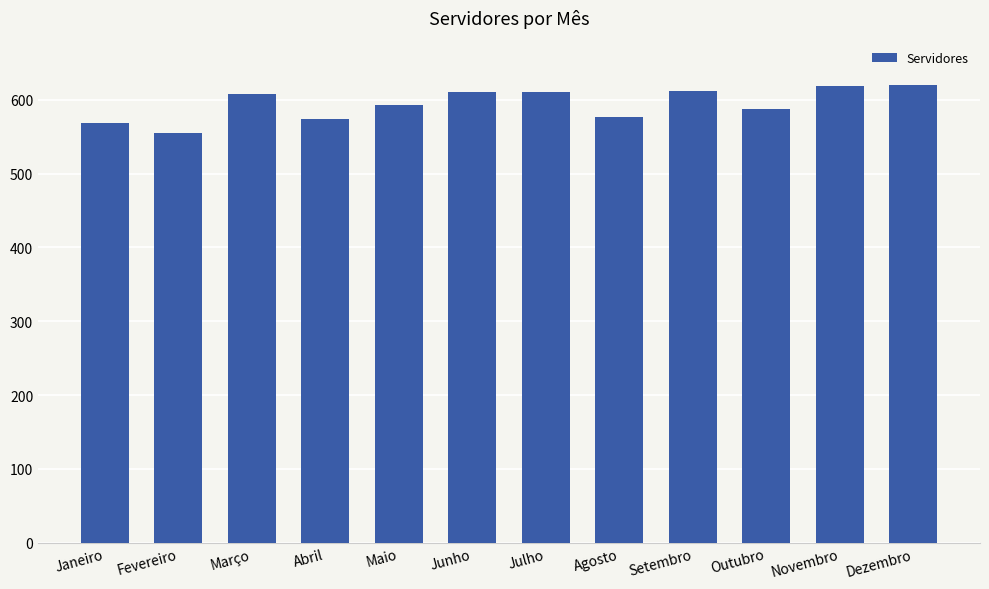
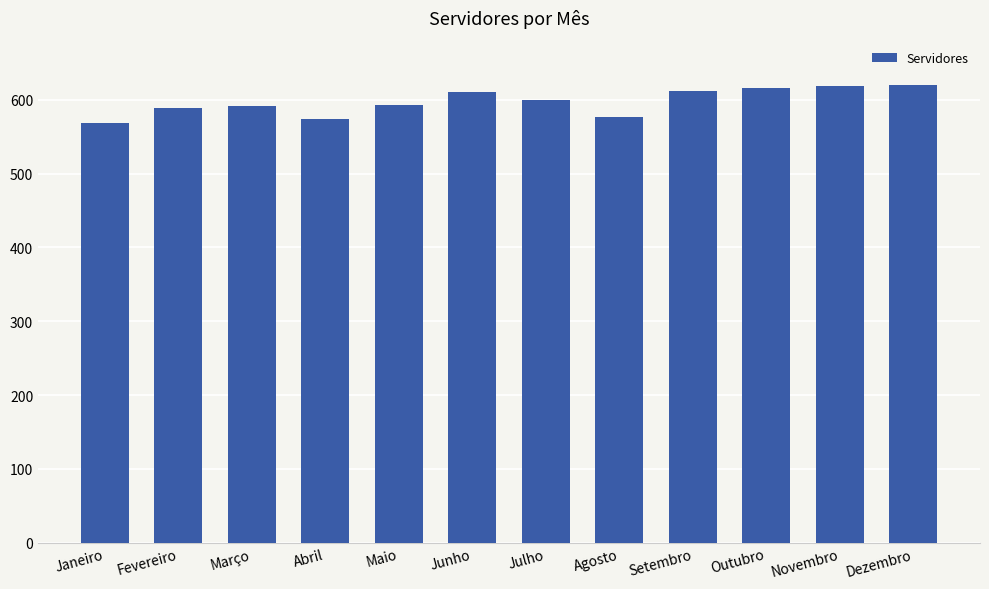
  {
    "Janeiro": 570,
-   "Fevereiro": 560,
-   "Março": 610,
+   "Fevereiro": 590,
+   "Março": 590,
    "Abril": 570,
    "Maio": 590,
    "Junho": 610,
-   "Julho": 610,
+   "Julho": 600,
    "Agosto": 580,
    "Setembro": 610,
-   "Outubro": 590,
+   "Outubro": 620,
    "Novembro": 620,
    "Dezembro": 620
  }
